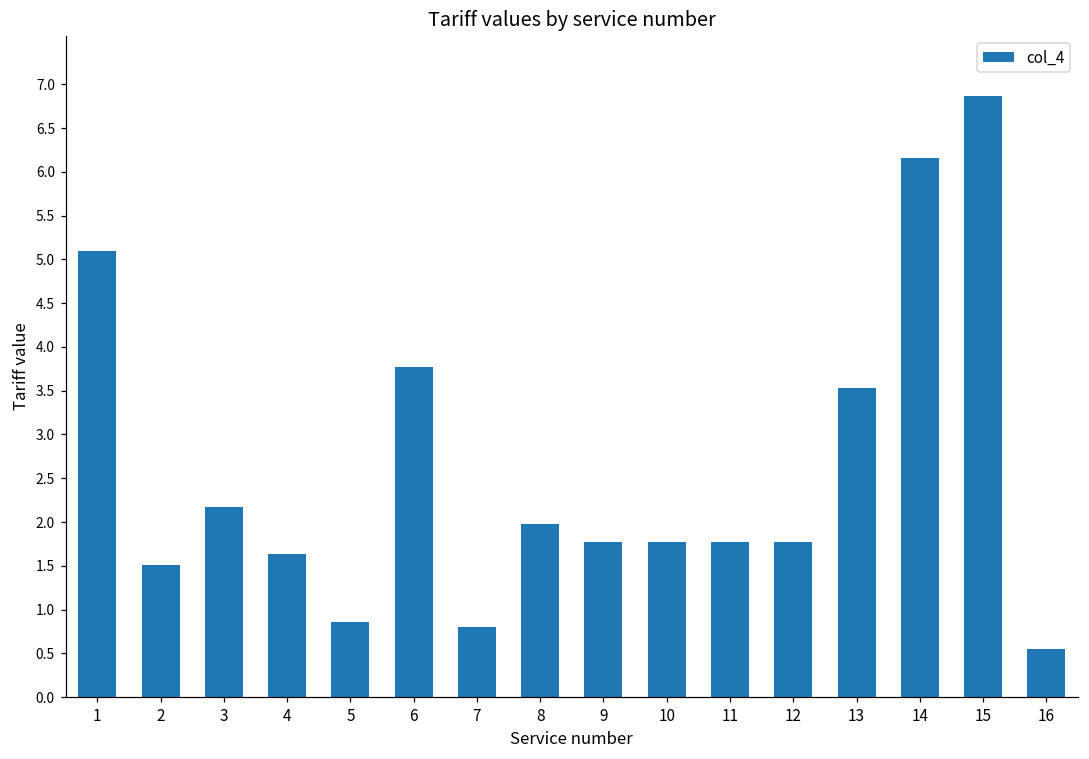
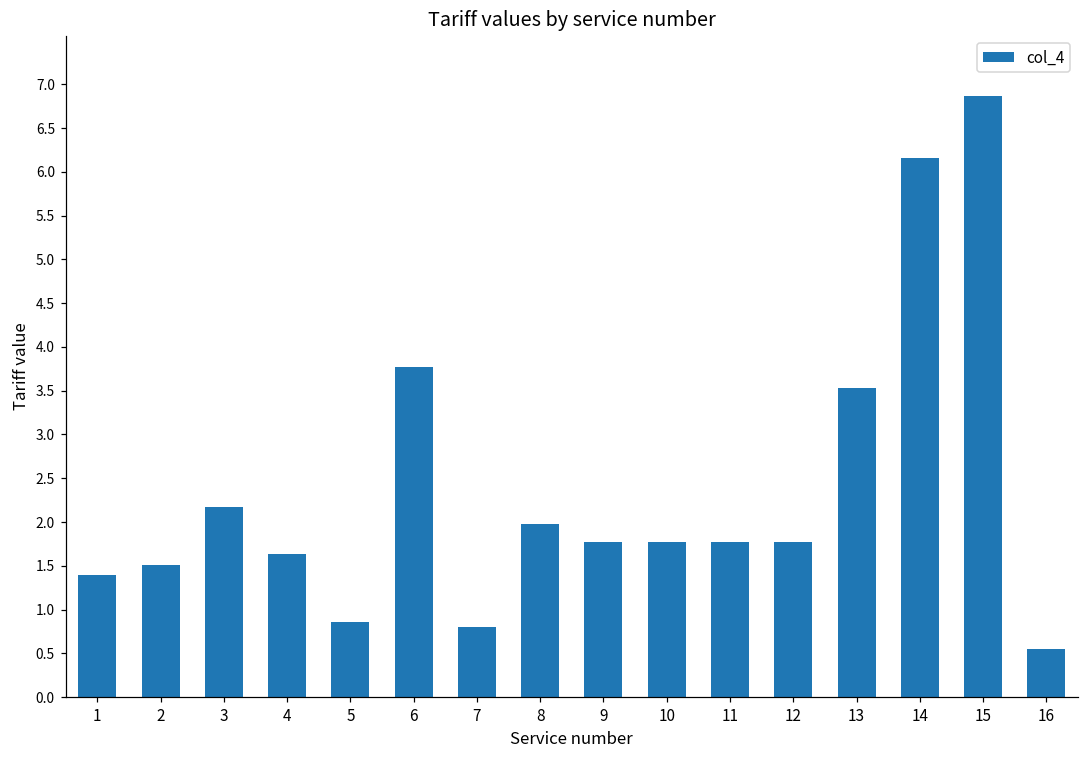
  {
-   "1": 5.1,
+   "1": 1.4,
    "2": 1.5,
    "3": 2.2,
    "4": 1.6,
    "5": 0.9,
    "6": 3.8,
    "7": 0.8,
    "8": 2.0,
    "9": 1.8,
    "10": 1.8,
    "11": 1.8,
    "12": 1.8,
    "13": 3.5,
    "14": 6.2,
    "15": 6.9,
    "16": 0.6
  }
